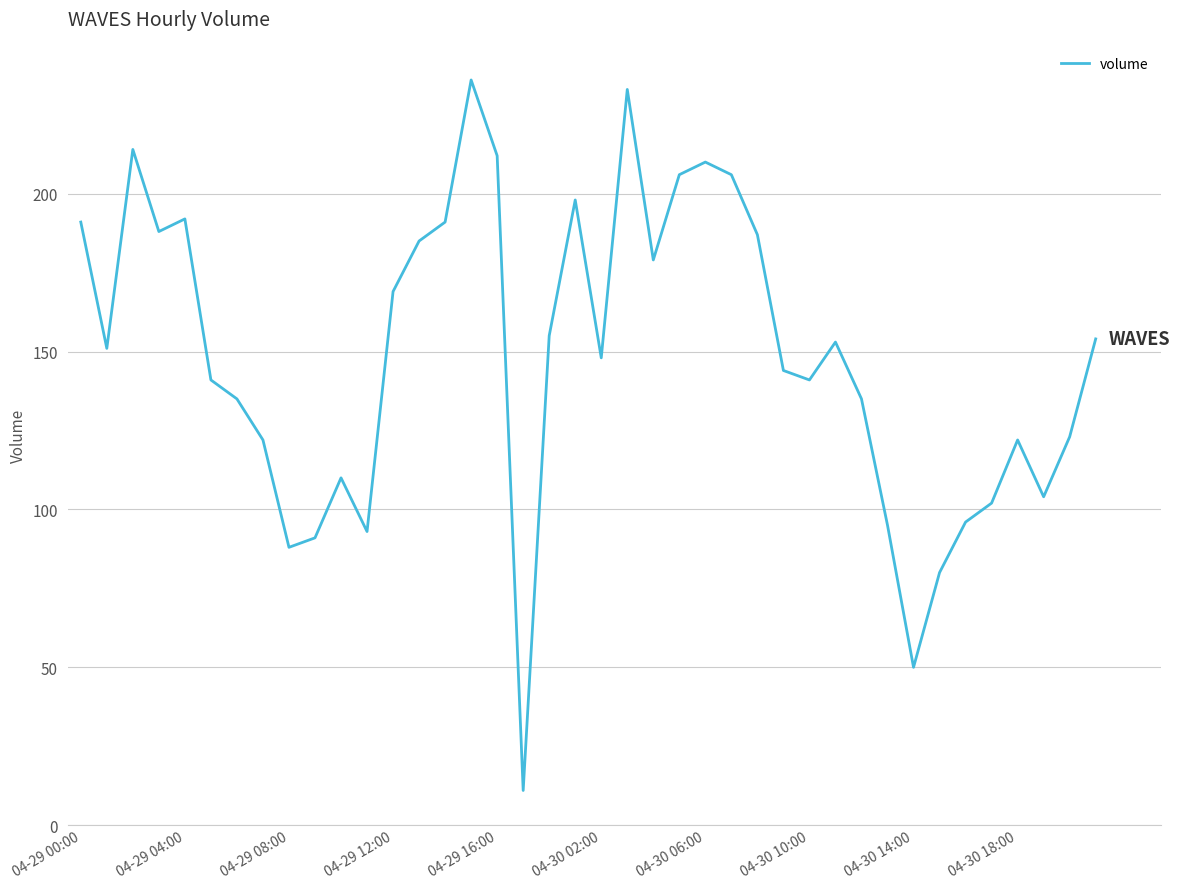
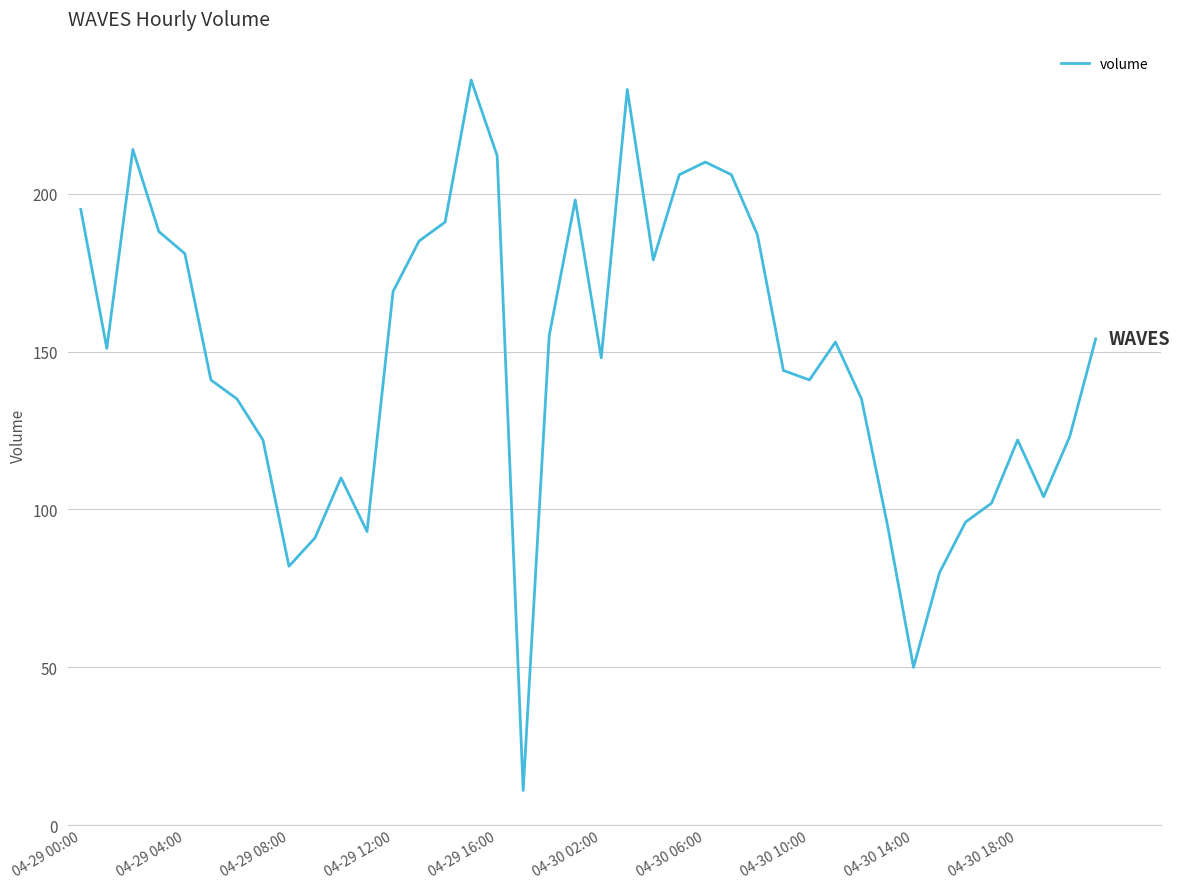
  {
-   "04-29 00:00": 191,
-   "04-29 04:00": 192,
-   "04-29 08:00": 88,
+   "04-29 00:00": 195,
+   "04-29 04:00": 181,
+   "04-29 08:00": 82,
    "04-29 12:00": 169,
    "04-29 16:00": 212,
    "04-30 02:00": 148,
    "04-30 06:00": 210,
    "04-30 10:00": 141,
    "04-30 14:00": 50,
    "04-30 18:00": 122
  }
